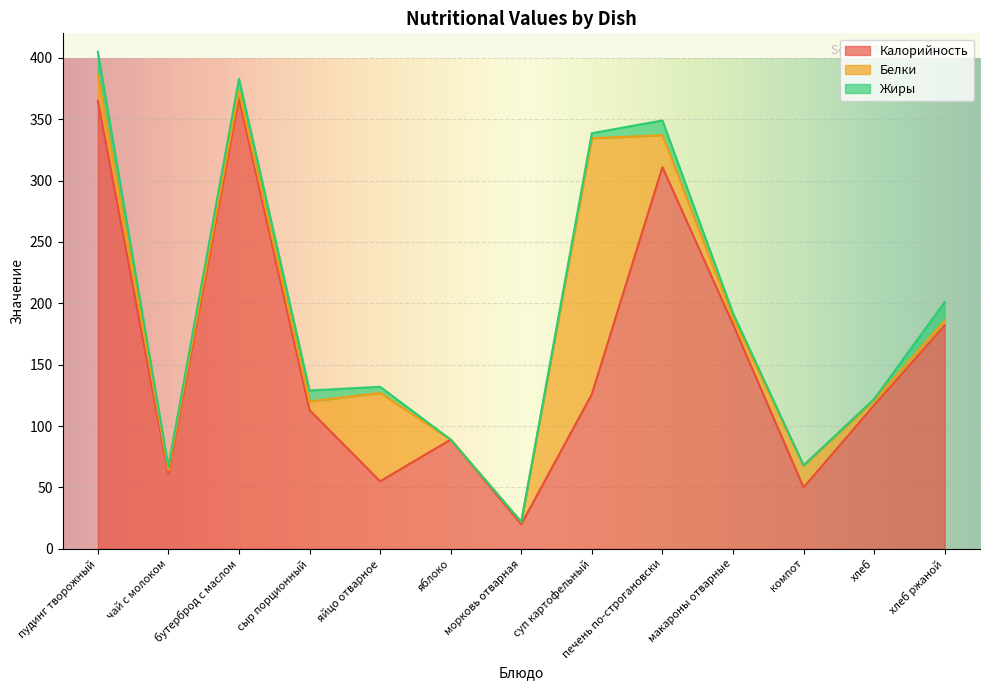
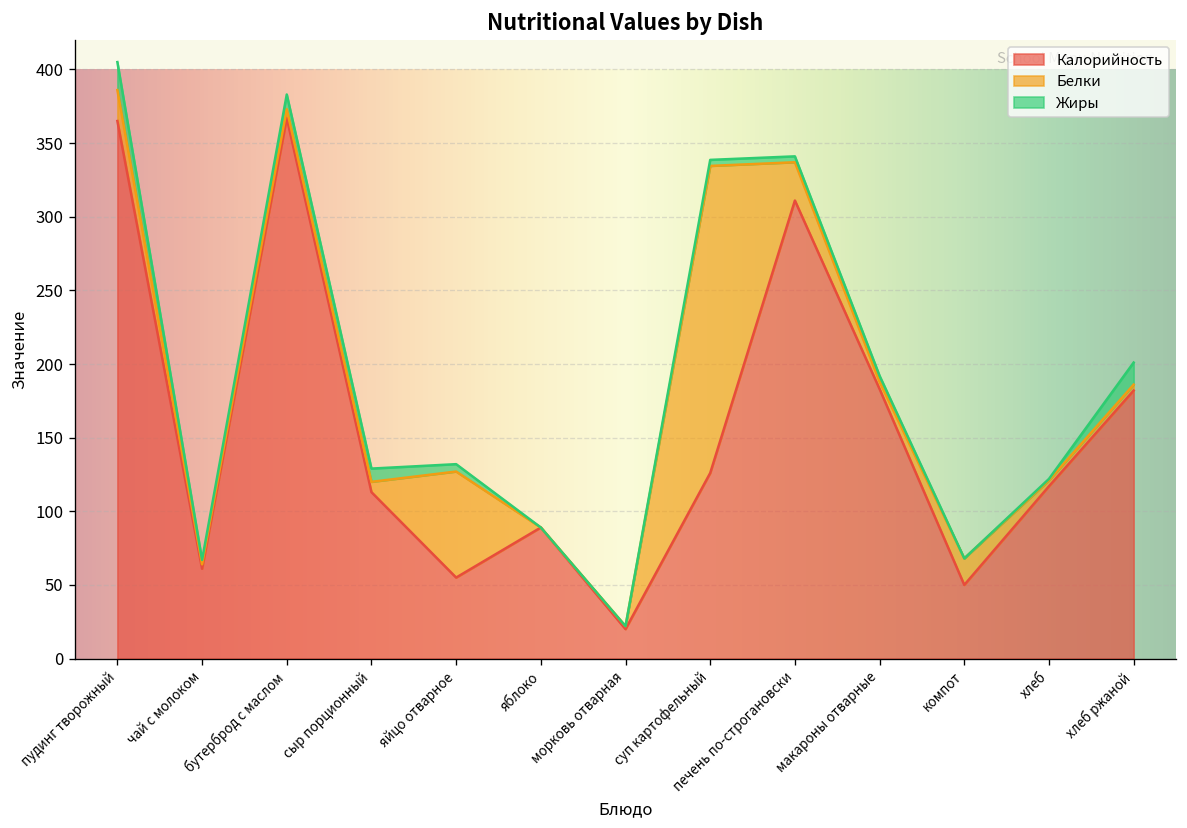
  {
    "Калорийность": {
      "пудинг творожный": 365,
      "чай с молоком": 61,
      "бутерброд с маслом": 367,
      "сыр порционный": 113,
      "яйцо отварное": 55,
      "суп картофельный": 126,
      "печень по-строгановски": 311,
      "макароны отварные": 183,
      "компот": 50,
      "хлеб": 117,
      "хлеб ржаной": 182
    },
    "Белки": {
      "пудинг творожный": 21,
      "чай с молоком": 3,
      "бутерброд с маслом": 6,
      "сыр порционный": 7,
      "яйцо отварное": 72,
      "суп картофельный": 209,
      "печень по-строгановски": 26,
      "макароны отварные": 5,
      "хлеб ржаной": 4
    },
    "Жиры": {
      "пудинг творожный": 19,
      "чай с молоком": 3,
      "бутерброд с маслом": 10,
      "сыр порционный": 9,
      "яйцо отварное": 5,
      "суп картофельный": 4,
-     "печень по-строгановски": 12,
+     "печень по-строгановски": 4,
      "макароны отварные": 4,
      "хлеб ржаной": 15
    }
  }
